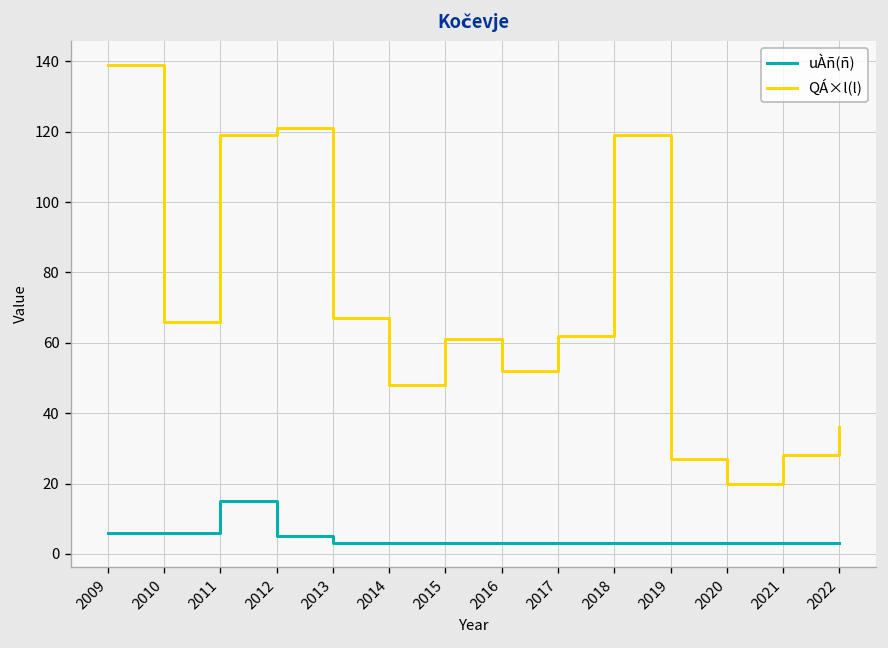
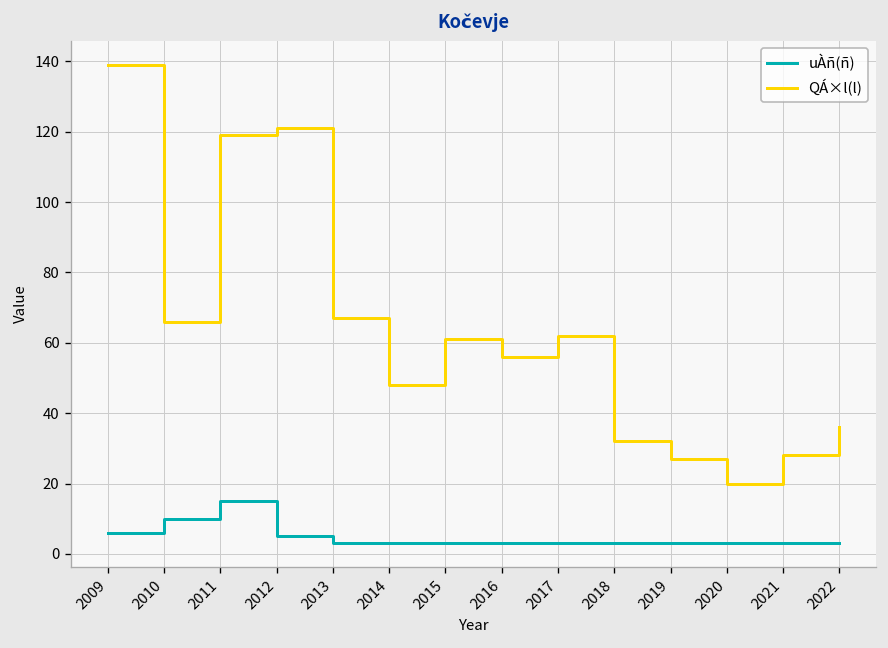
  {
    "uÀñ(ñ)": {
      "2009": 6,
-     "2010": 6,
+     "2010": 10,
      "2011": 15,
      "2012": 5,
      "2013": 3,
      "2014": 3,
      "2015": 3,
      "2016": 3,
      "2017": 3,
      "2018": 3,
      "2019": 3,
      "2020": 3,
      "2021": 3,
      "2022": 3
    },
    "QÁ×l(l)": {
      "2009": 139,
      "2010": 66,
      "2011": 119,
      "2012": 121,
      "2013": 67,
      "2014": 48,
      "2015": 61,
-     "2016": 52,
+     "2016": 56,
      "2017": 62,
-     "2018": 119,
+     "2018": 32,
      "2019": 27,
      "2020": 20,
      "2021": 28,
      "2022": 36
    }
  }
